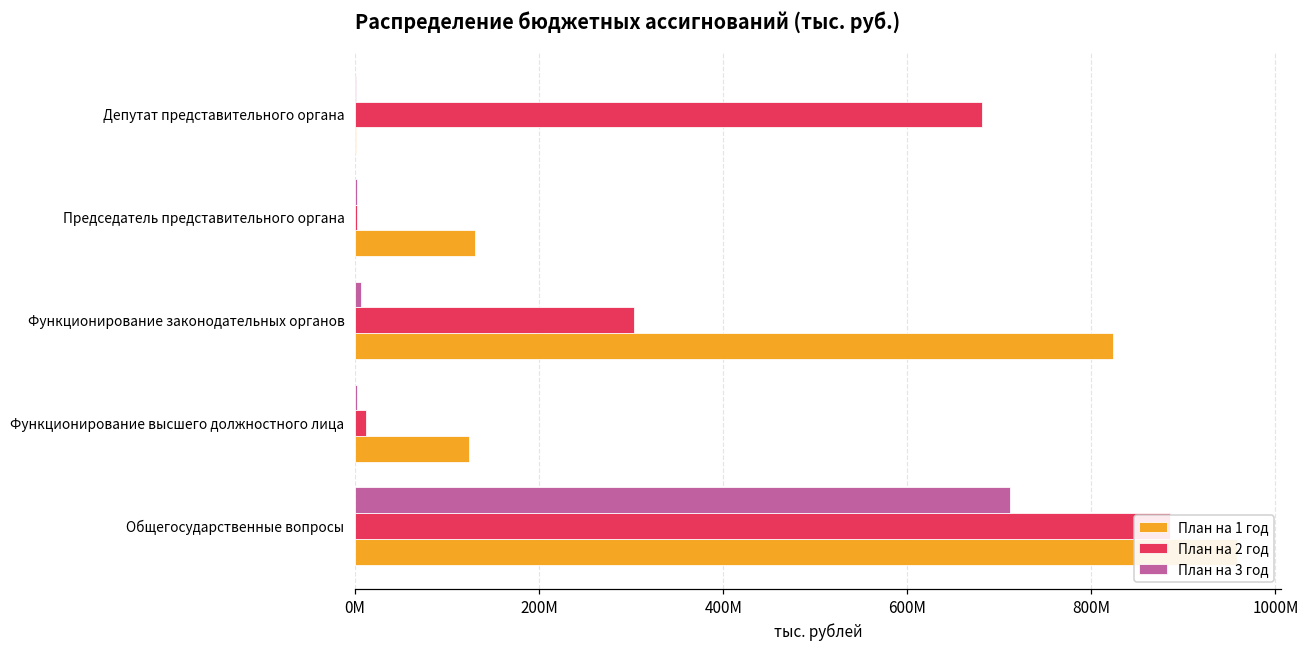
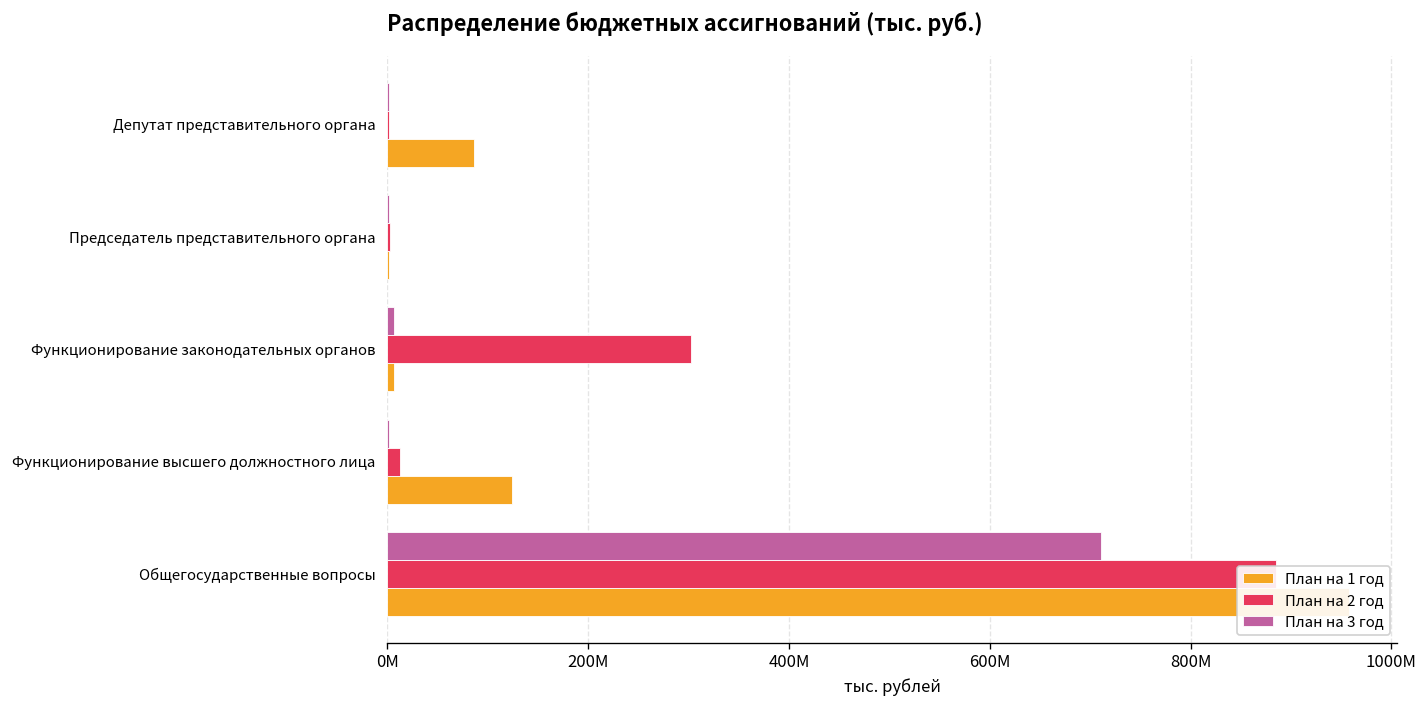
  {
    "План на 1 год": {
-     "Депутат представительного органа": 0,
-     "Председатель представительного органа": 130000000,
-     "Функционирование законодательных органов": 820000000,
+     "Депутат представительного органа": 90000000,
+     "Председатель представительного органа": 0,
+     "Функционирование законодательных органов": 10000000,
      "Функционирование высшего должностного лица": 120000000
    },
    "План на 2 год": {
-     "Депутат представительного органа": 680000000,
+     "Депутат представительного органа": 0,
      "Функционирование законодательных органов": 300000000,
      "Функционирование высшего должностного лица": 10000000
    },
    "План на 3 год": {
      "Функционирование законодательных органов": 10000000,
      "Общегосударственные вопросы": 710000000
    }
  }
